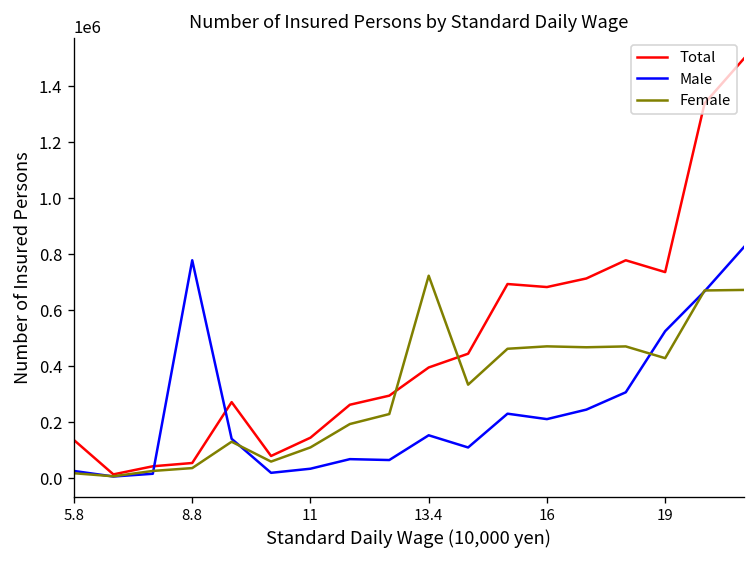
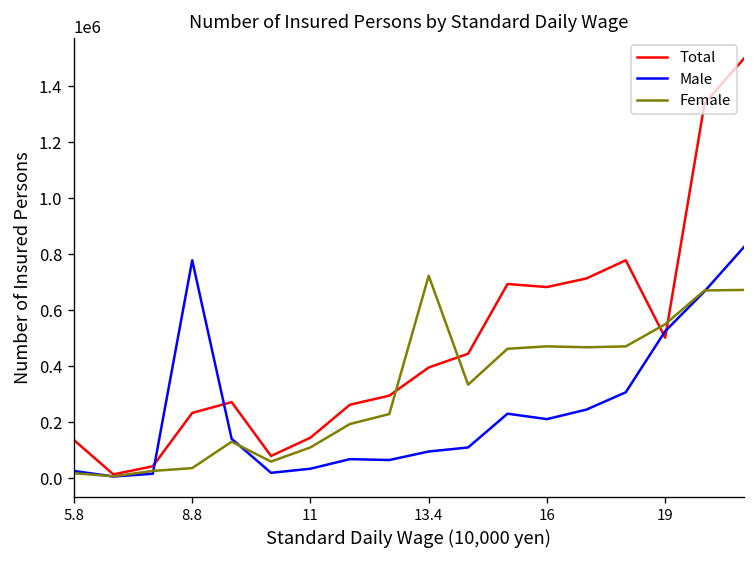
  {
    "Total": {
      "5.8": 140000,
-     "8.8": 60000,
+     "8.8": 230000,
      "11": 150000,
      "13.4": 400000,
      "16": 680000,
-     "19": 740000
+     "19": 500000
    },
    "Male": {
      "8.8": 780000,
      "11": 30000,
-     "13.4": 150000,
+     "13.4": 100000,
      "16": 210000,
      "19": 530000
    },
    "Female": {
      "8.8": 40000,
      "11": 110000,
      "13.4": 720000,
      "16": 470000,
-     "19": 430000
+     "19": 550000
    }
  }
